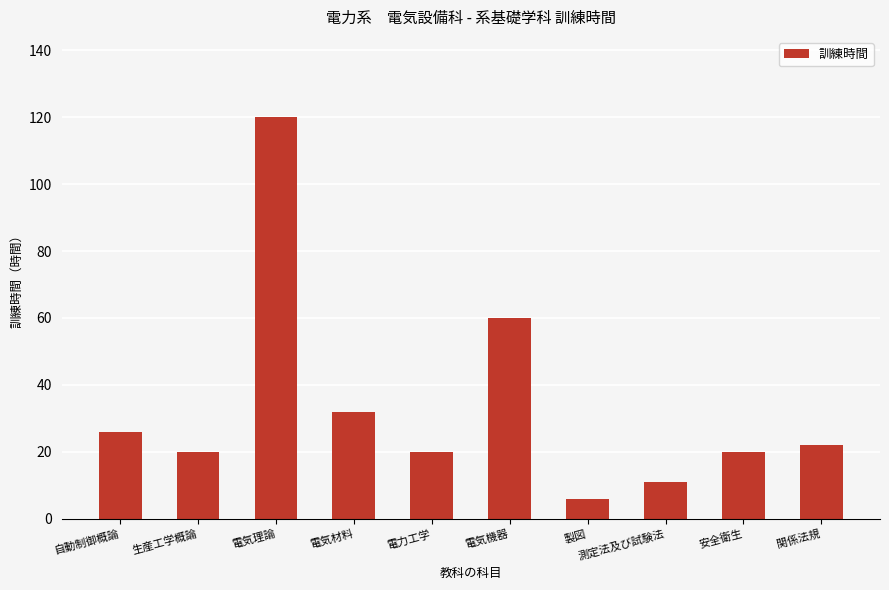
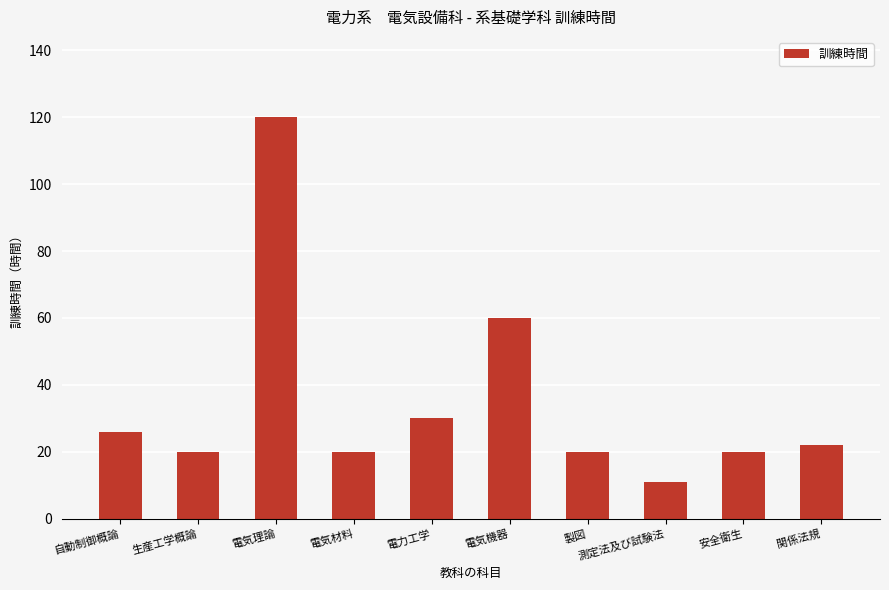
  {
    "自動制御概論": 26,
    "生産工学概論": 20,
    "電気理論": 120,
-   "電気材料": 32,
-   "電力工学": 20,
+   "電気材料": 20,
+   "電力工学": 30,
    "電気機器": 60,
-   "製図": 6,
+   "製図": 20,
    "測定法及び試験法": 11,
    "安全衛生": 20,
    "関係法規": 22
  }
